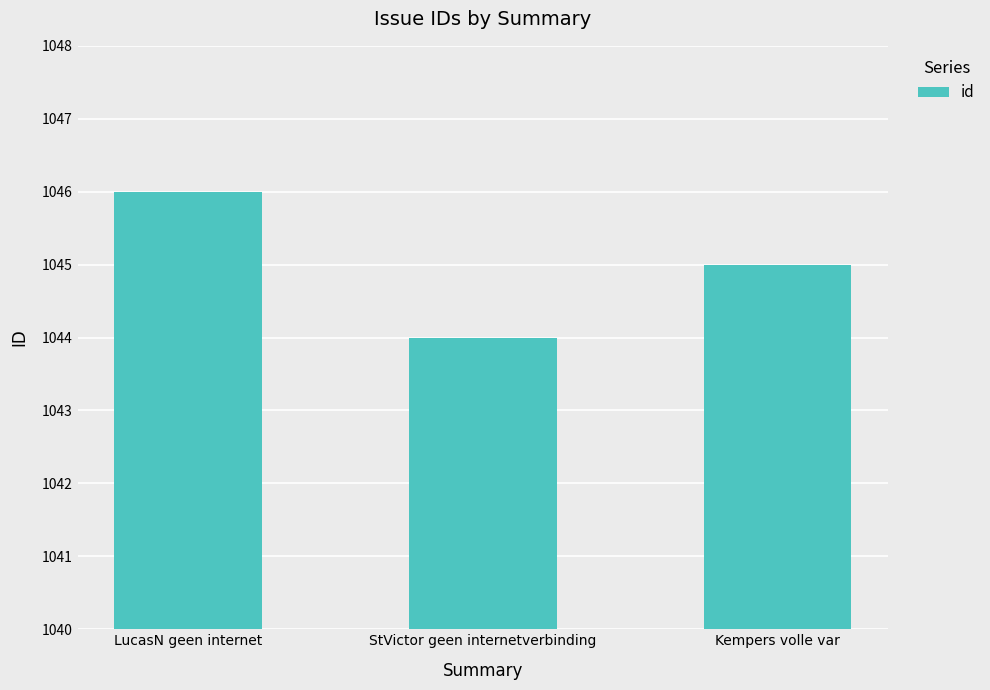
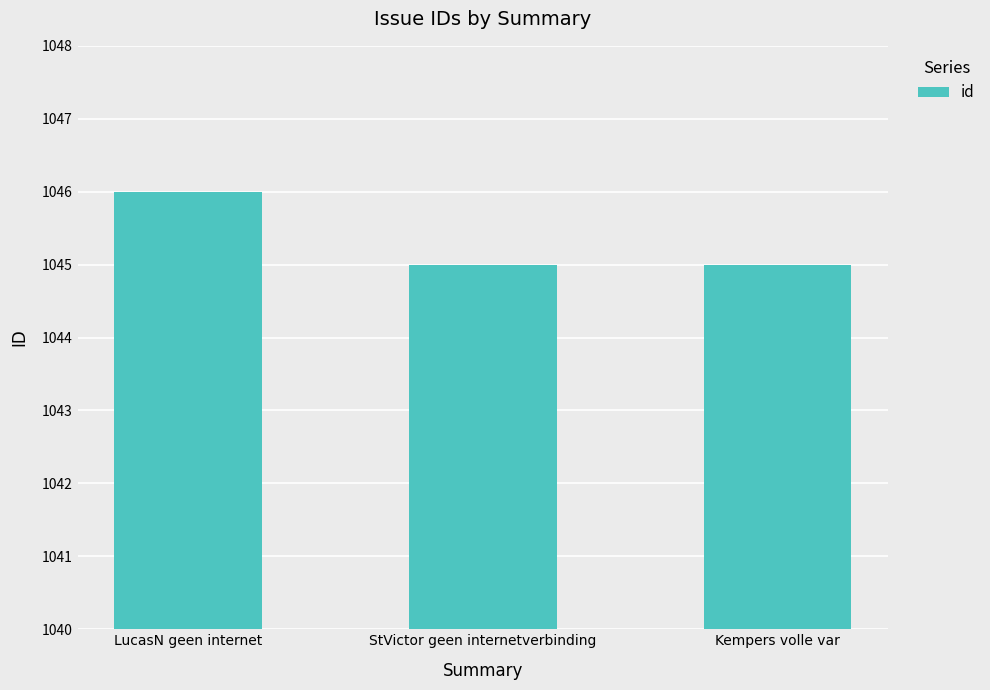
  {
    "LucasN geen internet": 1046,
-   "StVictor geen internetverbinding": 1044,
+   "StVictor geen internetverbinding": 1045,
    "Kempers volle var": 1045
  }
